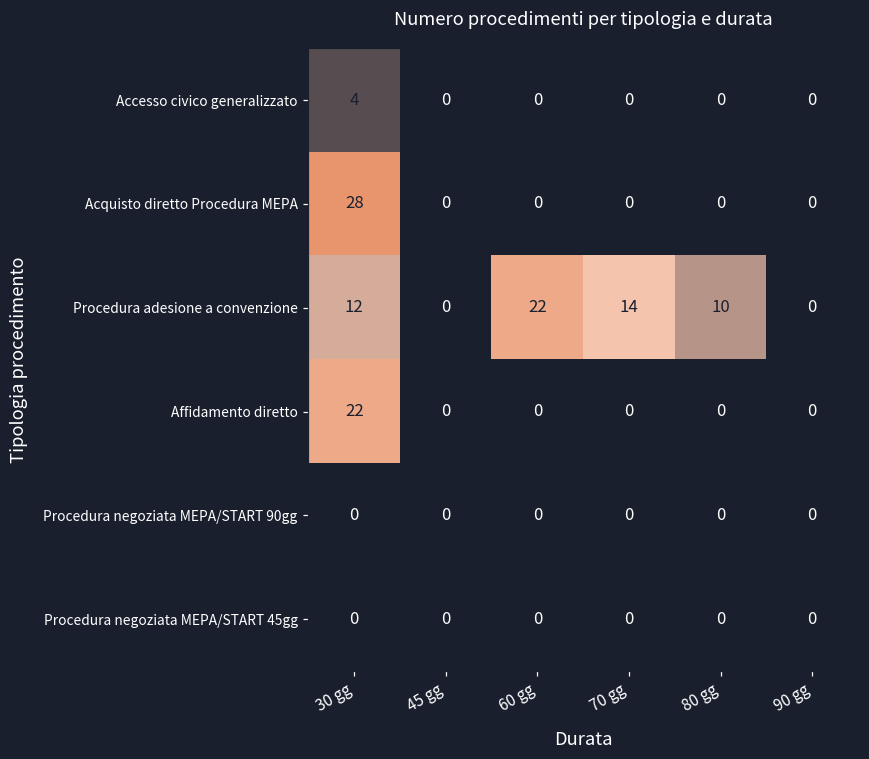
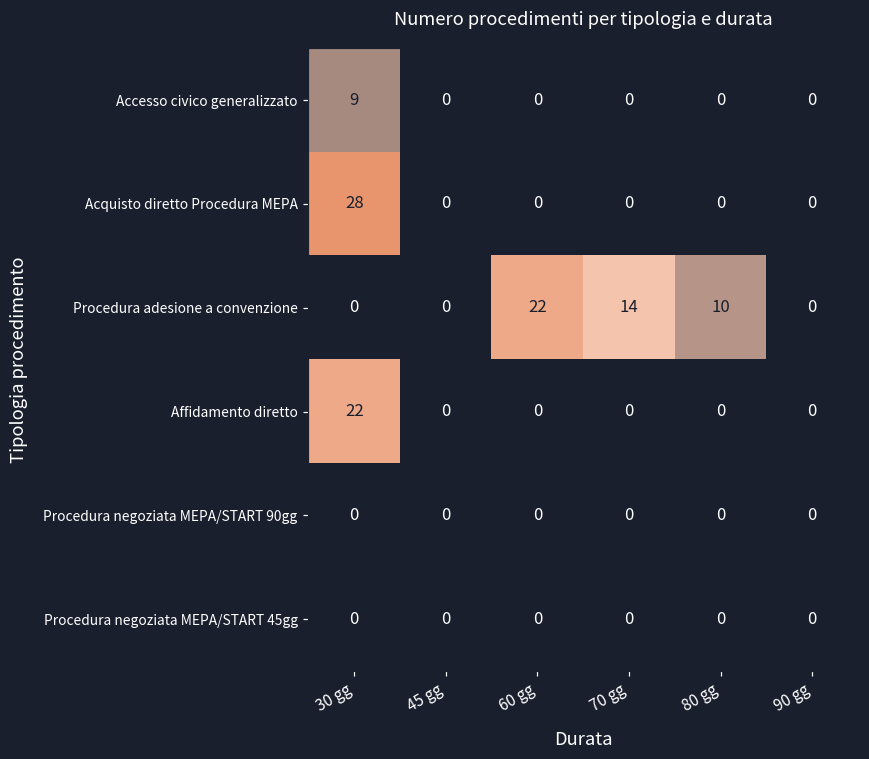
  {
    "Accesso civico generalizzato": {
-     "30 gg": 4,
+     "30 gg": 9,
      "45 gg": 0,
      "60 gg": 0,
      "70 gg": 0,
      "80 gg": 0,
      "90 gg": 0
    },
    "Acquisto diretto Procedura MEPA": {
      "30 gg": 28,
      "45 gg": 0,
      "60 gg": 0,
      "70 gg": 0,
      "80 gg": 0,
      "90 gg": 0
    },
    "Procedura adesione a convenzione": {
-     "30 gg": 12,
+     "30 gg": 0,
      "45 gg": 0,
      "60 gg": 22,
      "70 gg": 14,
      "80 gg": 10,
      "90 gg": 0
    },
    "Affidamento diretto": {
      "30 gg": 22,
      "45 gg": 0,
      "60 gg": 0,
      "70 gg": 0,
      "80 gg": 0,
      "90 gg": 0
    },
    "Procedura negoziata MEPA/START 90gg": {
      "30 gg": 0,
      "45 gg": 0,
      "60 gg": 0,
      "70 gg": 0,
      "80 gg": 0,
      "90 gg": 0
    },
    "Procedura negoziata MEPA/START 45gg": {
      "30 gg": 0,
      "45 gg": 0,
      "60 gg": 0,
      "70 gg": 0,
      "80 gg": 0,
      "90 gg": 0
    }
  }
